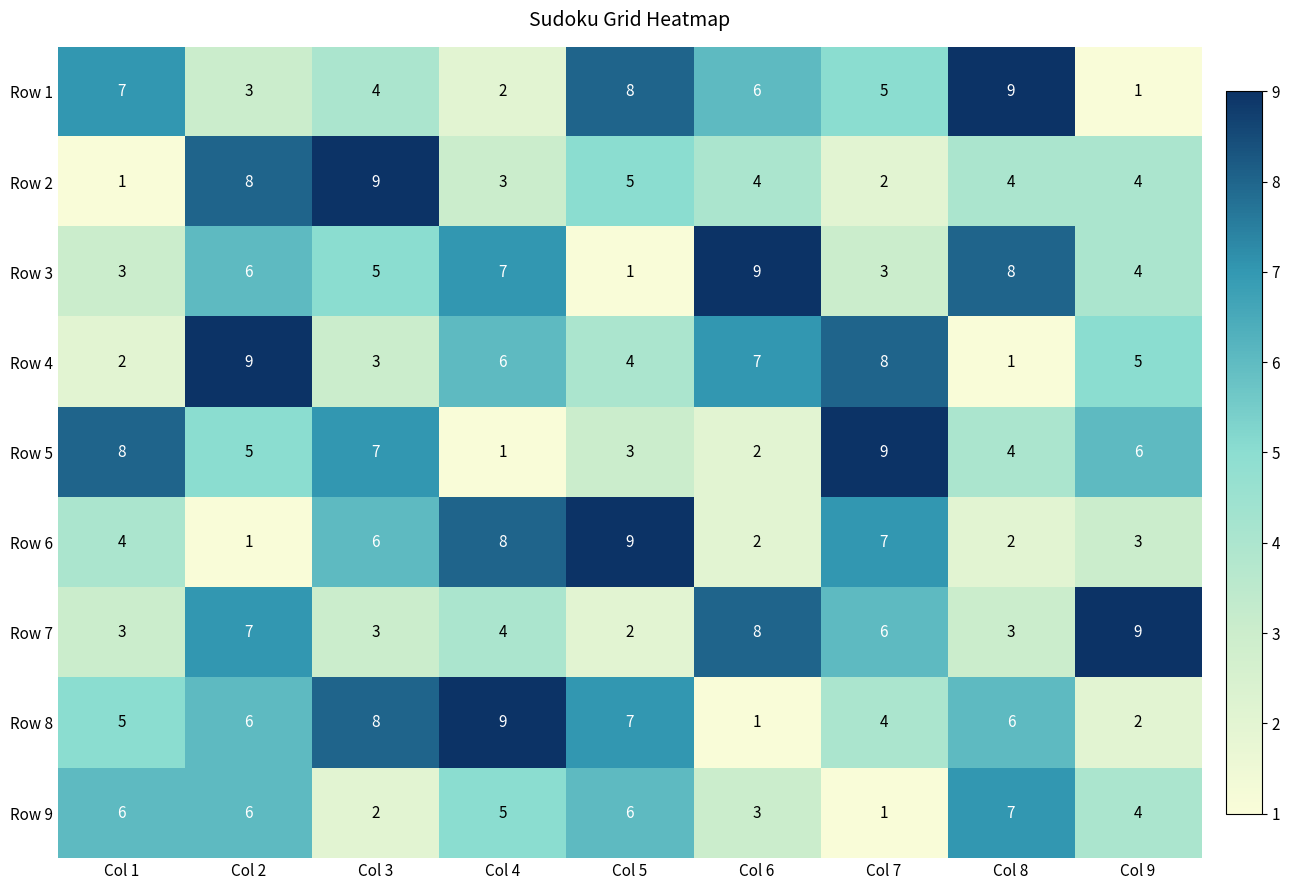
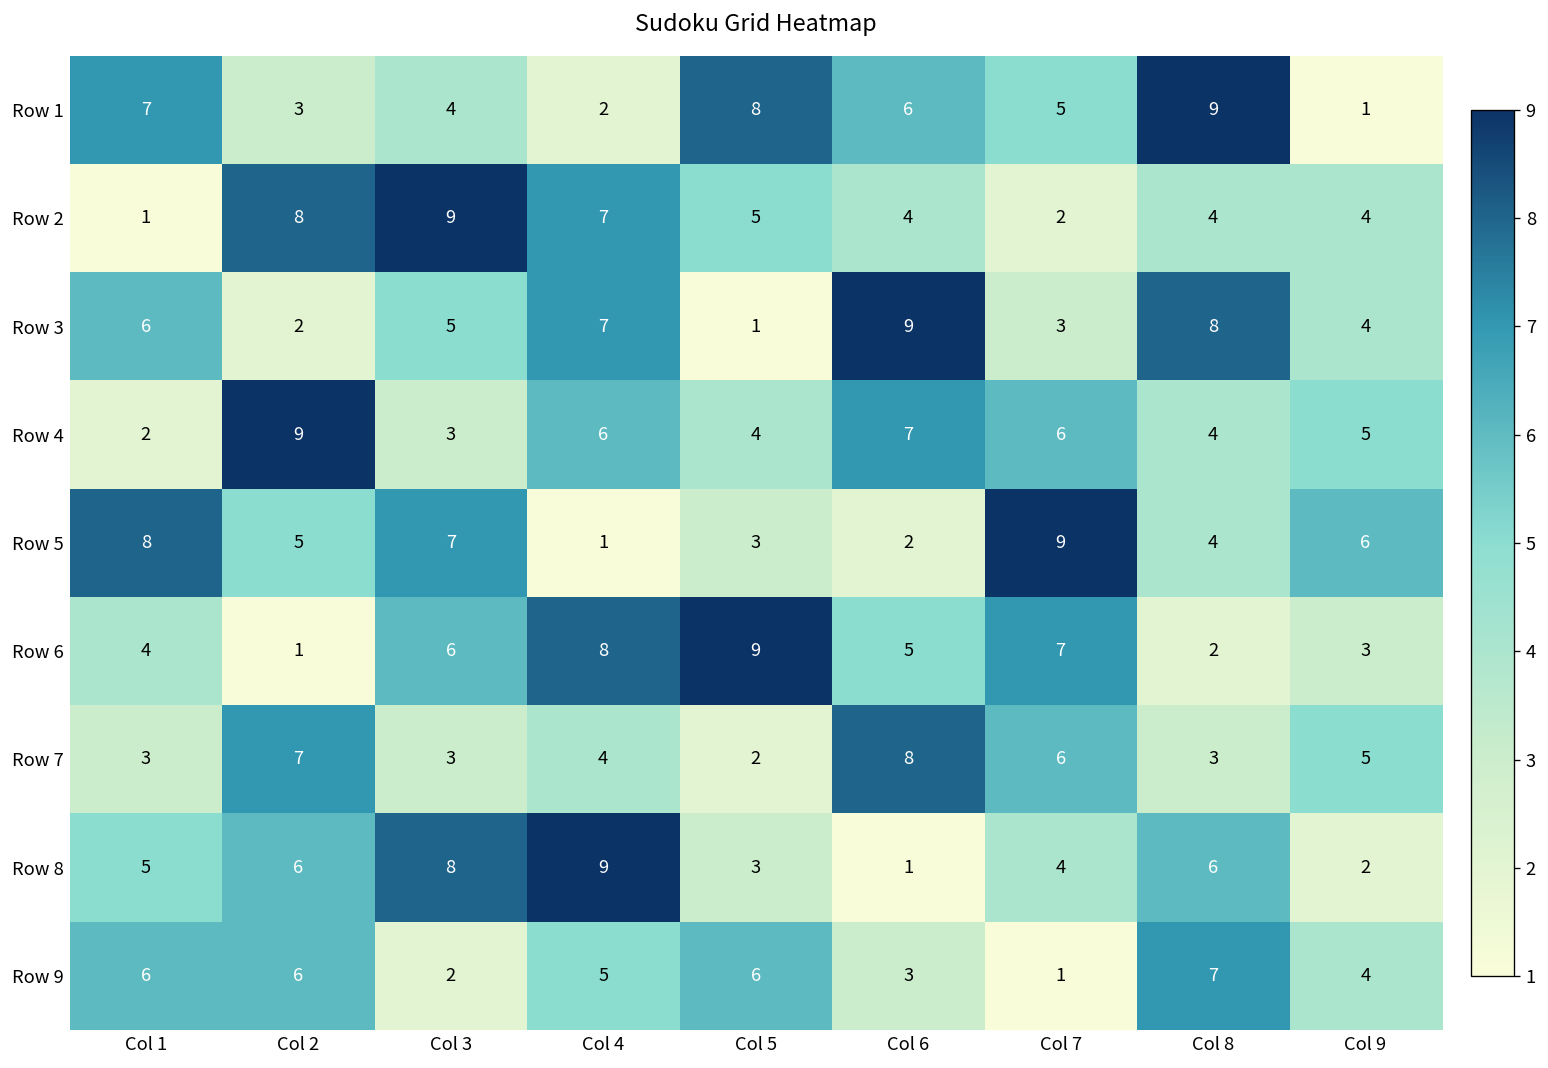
  {
    "Row 1": {
      "Col 1": 7,
      "Col 2": 3,
      "Col 3": 4,
      "Col 4": 2,
      "Col 5": 8,
      "Col 6": 6,
      "Col 7": 5,
      "Col 8": 9,
      "Col 9": 1
    },
    "Row 2": {
      "Col 1": 1,
      "Col 2": 8,
      "Col 3": 9,
-     "Col 4": 3,
+     "Col 4": 7,
      "Col 5": 5,
      "Col 6": 4,
      "Col 7": 2,
      "Col 8": 4,
      "Col 9": 4
    },
    "Row 3": {
-     "Col 1": 3,
-     "Col 2": 6,
+     "Col 1": 6,
+     "Col 2": 2,
      "Col 3": 5,
      "Col 4": 7,
      "Col 5": 1,
      "Col 6": 9,
      "Col 7": 3,
      "Col 8": 8,
      "Col 9": 4
    },
    "Row 4": {
      "Col 1": 2,
      "Col 2": 9,
      "Col 3": 3,
      "Col 4": 6,
      "Col 5": 4,
      "Col 6": 7,
-     "Col 7": 8,
-     "Col 8": 1,
+     "Col 7": 6,
+     "Col 8": 4,
      "Col 9": 5
    },
    "Row 5": {
      "Col 1": 8,
      "Col 2": 5,
      "Col 3": 7,
      "Col 4": 1,
      "Col 5": 3,
      "Col 6": 2,
      "Col 7": 9,
      "Col 8": 4,
      "Col 9": 6
    },
    "Row 6": {
      "Col 1": 4,
      "Col 2": 1,
      "Col 3": 6,
      "Col 4": 8,
      "Col 5": 9,
-     "Col 6": 2,
+     "Col 6": 5,
      "Col 7": 7,
      "Col 8": 2,
      "Col 9": 3
    },
    "Row 7": {
      "Col 1": 3,
      "Col 2": 7,
      "Col 3": 3,
      "Col 4": 4,
      "Col 5": 2,
      "Col 6": 8,
      "Col 7": 6,
      "Col 8": 3,
-     "Col 9": 9
+     "Col 9": 5
    },
    "Row 8": {
      "Col 1": 5,
      "Col 2": 6,
      "Col 3": 8,
      "Col 4": 9,
-     "Col 5": 7,
+     "Col 5": 3,
      "Col 6": 1,
      "Col 7": 4,
      "Col 8": 6,
      "Col 9": 2
    },
    "Row 9": {
      "Col 1": 6,
      "Col 2": 6,
      "Col 3": 2,
      "Col 4": 5,
      "Col 5": 6,
      "Col 6": 3,
      "Col 7": 1,
      "Col 8": 7,
      "Col 9": 4
    }
  }
